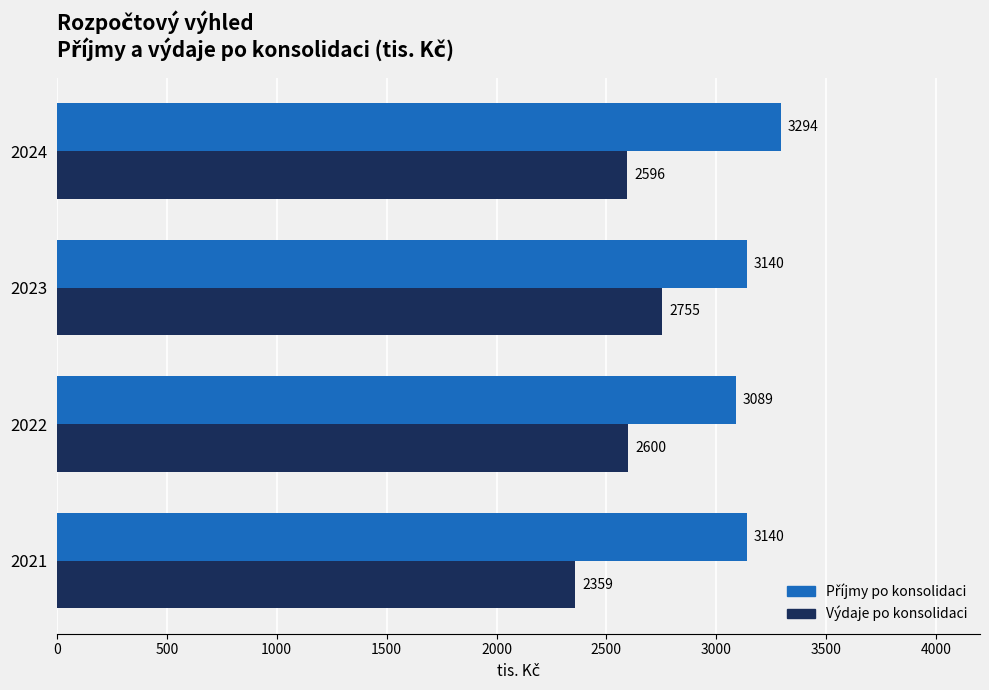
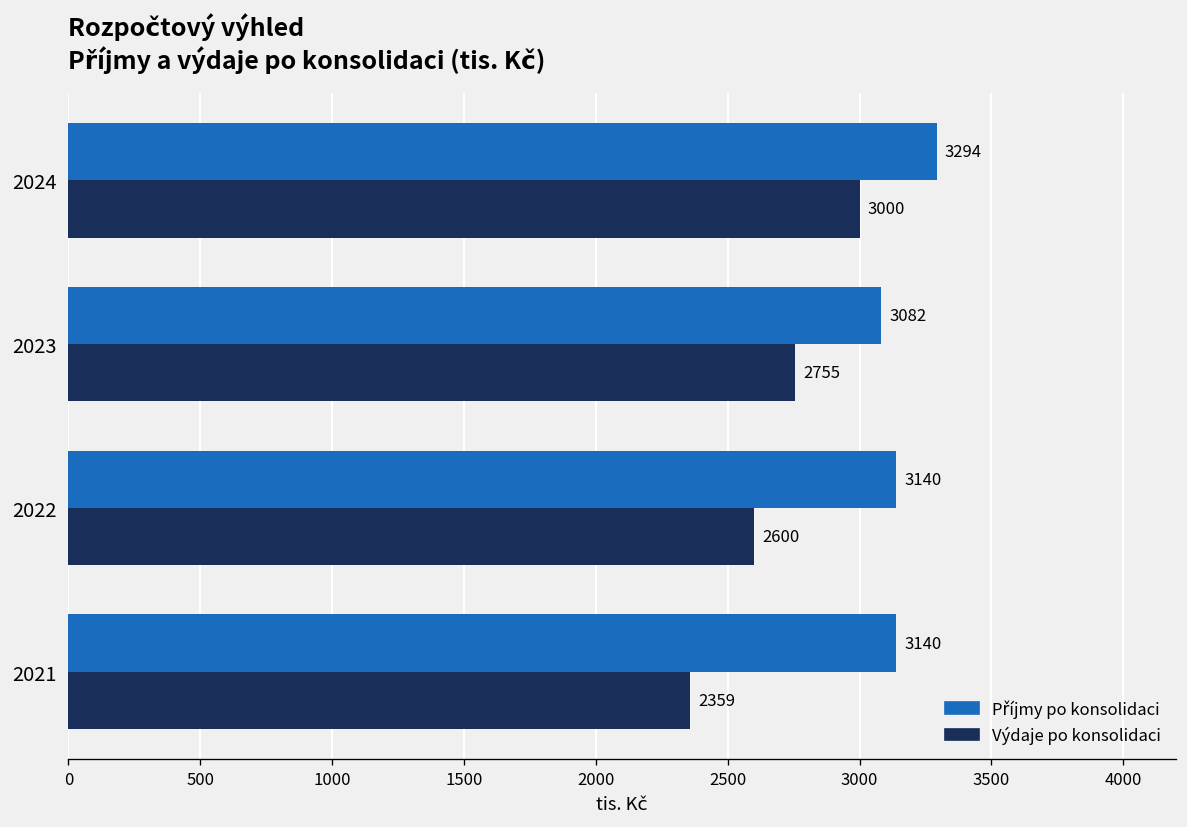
  {
    "Příjmy po konsolidaci": {
      "2024": 3294,
-     "2023": 3140,
-     "2022": 3089,
+     "2023": 3082,
+     "2022": 3140,
      "2021": 3140
    },
    "Výdaje po konsolidaci": {
-     "2024": 2596,
+     "2024": 3000,
      "2023": 2755,
      "2022": 2600,
      "2021": 2359
    }
  }
